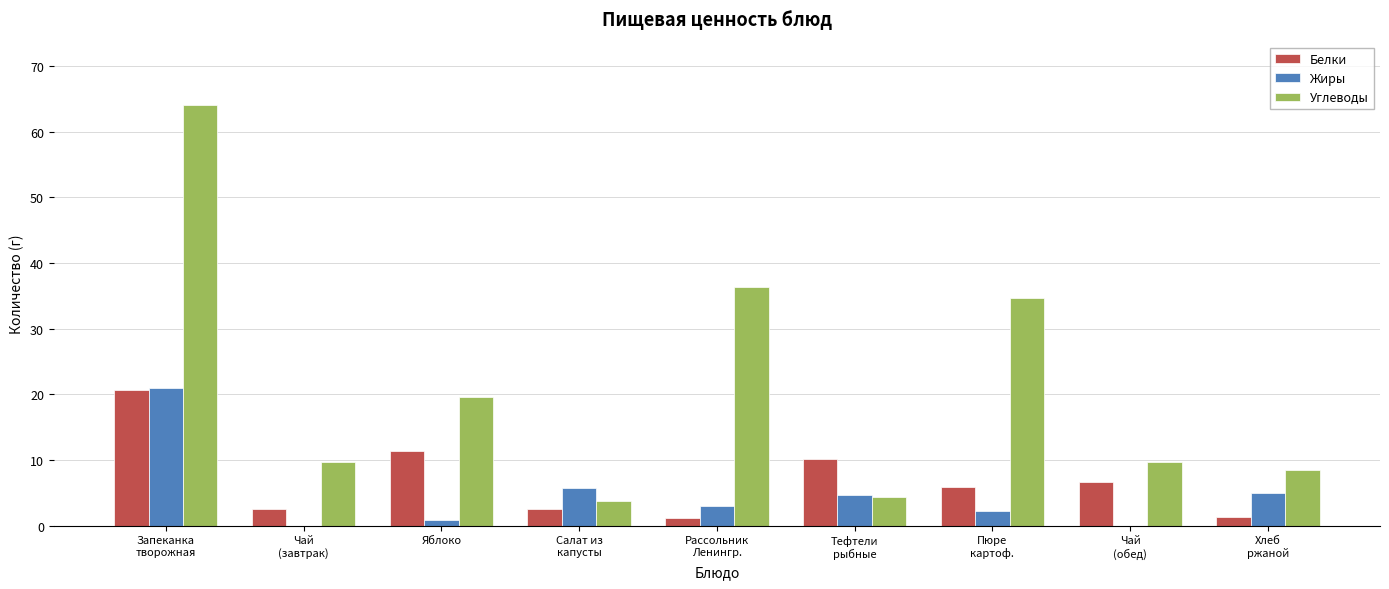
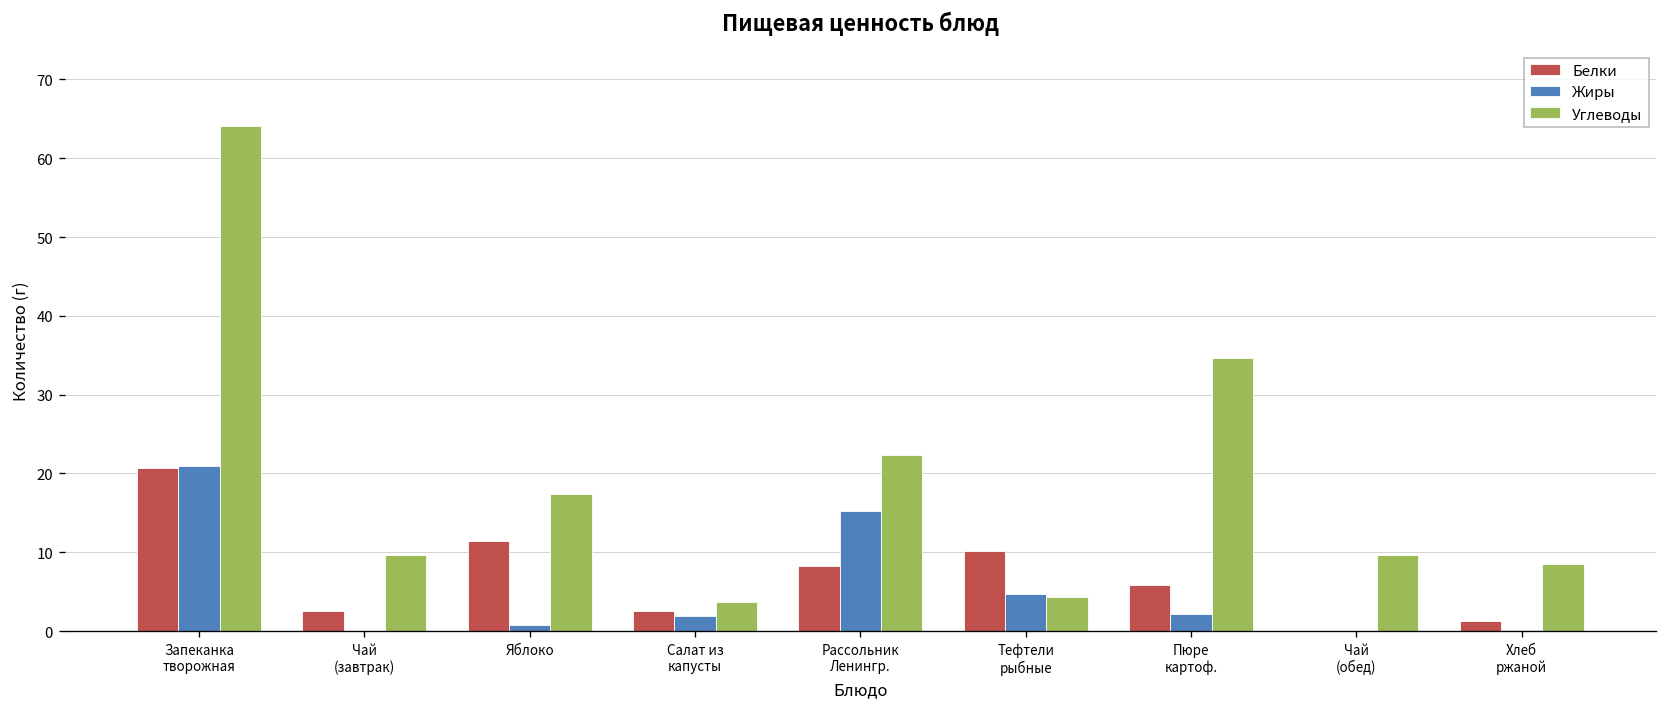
  {
    "Белки": {
      "Запеканка творожная": 21,
      "Чай (завтрак)": 3,
      "Яблоко": 11,
      "Салат из капусты": 3,
-     "Рассольник Ленингр.": 1,
+     "Рассольник Ленингр.": 8,
      "Тефтели рыбные": 10,
      "Пюре картоф.": 6,
-     "Чай (обед)": 7,
+     "Чай (обед)": 0,
      "Хлеб ржаной": 1
    },
    "Жиры": {
      "Запеканка творожная": 21,
      "Чай (завтрак)": 0,
      "Яблоко": 1,
-     "Салат из капусты": 6,
-     "Рассольник Ленингр.": 3,
+     "Салат из капусты": 2,
+     "Рассольник Ленингр.": 15,
      "Тефтели рыбные": 5,
      "Пюре картоф.": 2,
      "Чай (обед)": 0,
-     "Хлеб ржаной": 5
+     "Хлеб ржаной": 0
    },
    "Углеводы": {
      "Запеканка творожная": 64,
      "Чай (завтрак)": 10,
-     "Яблоко": 20,
+     "Яблоко": 17,
      "Салат из капусты": 4,
-     "Рассольник Ленингр.": 36,
+     "Рассольник Ленингр.": 22,
      "Тефтели рыбные": 4,
      "Пюре картоф.": 35,
      "Чай (обед)": 10,
      "Хлеб ржаной": 9
    }
  }
